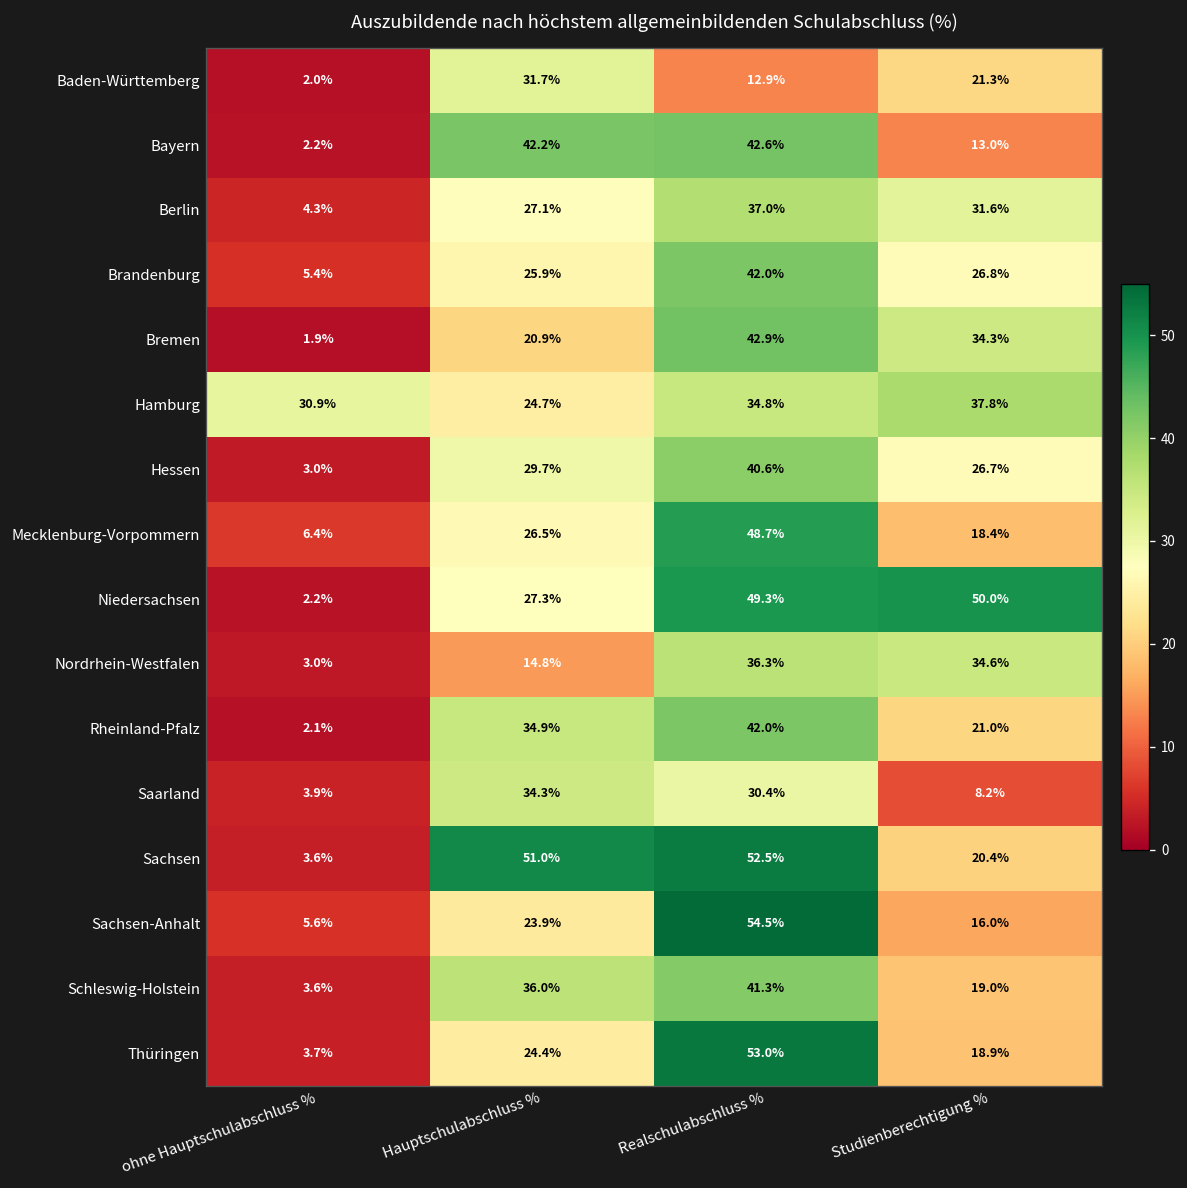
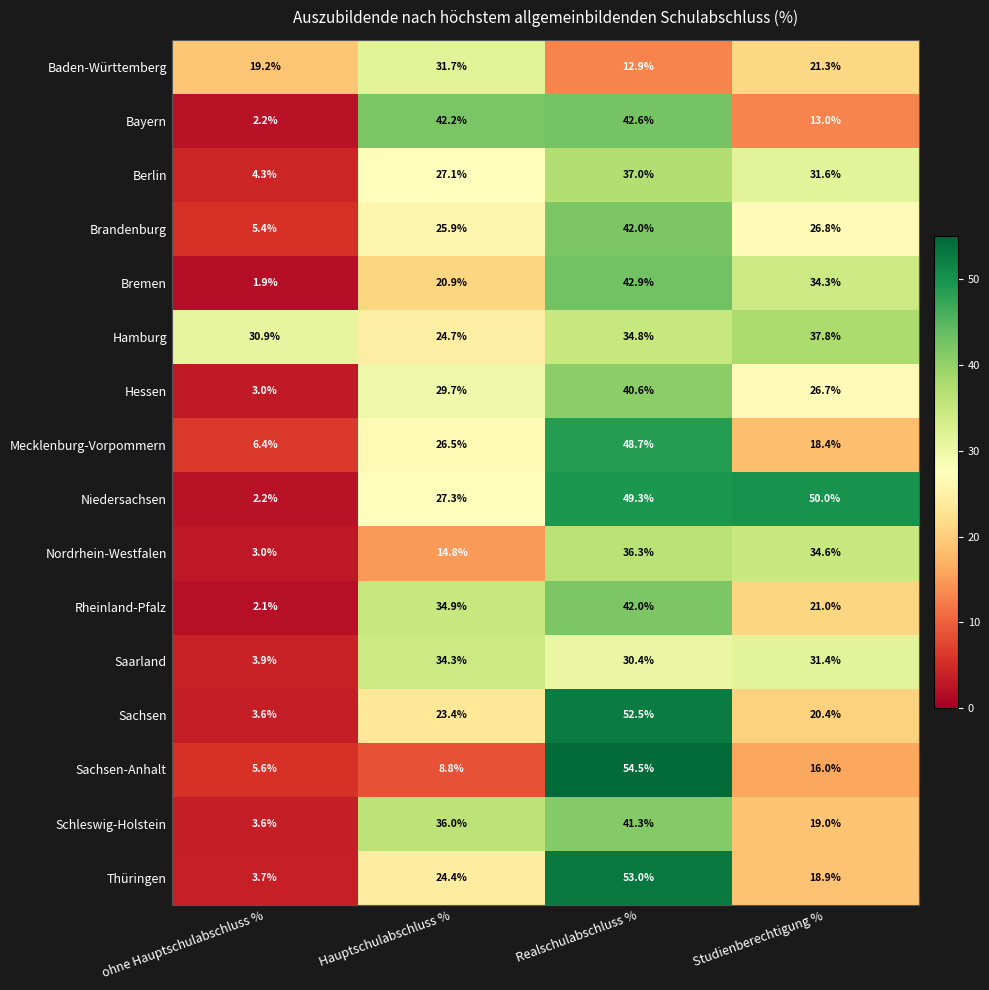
  {
    "Baden-Württemberg": {
-     "ohne Hauptschulabschluss %": "2.0%",
+     "ohne Hauptschulabschluss %": "19.2%",
      "Hauptschulabschluss %": "31.7%",
      "Realschulabschluss %": "12.9%",
      "Studienberechtigung %": "21.3%"
    },
    "Bayern": {
      "ohne Hauptschulabschluss %": "2.2%",
      "Hauptschulabschluss %": "42.2%",
      "Realschulabschluss %": "42.6%",
      "Studienberechtigung %": "13.0%"
    },
    "Berlin": {
      "ohne Hauptschulabschluss %": "4.3%",
      "Hauptschulabschluss %": "27.1%",
      "Realschulabschluss %": "37.0%",
      "Studienberechtigung %": "31.6%"
    },
    "Brandenburg": {
      "ohne Hauptschulabschluss %": "5.4%",
      "Hauptschulabschluss %": "25.9%",
      "Realschulabschluss %": "42.0%",
      "Studienberechtigung %": "26.8%"
    },
    "Bremen": {
      "ohne Hauptschulabschluss %": "1.9%",
      "Hauptschulabschluss %": "20.9%",
      "Realschulabschluss %": "42.9%",
      "Studienberechtigung %": "34.3%"
    },
    "Hamburg": {
      "ohne Hauptschulabschluss %": "30.9%",
      "Hauptschulabschluss %": "24.7%",
      "Realschulabschluss %": "34.8%",
      "Studienberechtigung %": "37.8%"
    },
    "Hessen": {
      "ohne Hauptschulabschluss %": "3.0%",
      "Hauptschulabschluss %": "29.7%",
      "Realschulabschluss %": "40.6%",
      "Studienberechtigung %": "26.7%"
    },
    "Mecklenburg-Vorpommern": {
      "ohne Hauptschulabschluss %": "6.4%",
      "Hauptschulabschluss %": "26.5%",
      "Realschulabschluss %": "48.7%",
      "Studienberechtigung %": "18.4%"
    },
    "Niedersachsen": {
      "ohne Hauptschulabschluss %": "2.2%",
      "Hauptschulabschluss %": "27.3%",
      "Realschulabschluss %": "49.3%",
      "Studienberechtigung %": "50.0%"
    },
    "Nordrhein-Westfalen": {
      "ohne Hauptschulabschluss %": "3.0%",
      "Hauptschulabschluss %": "14.8%",
      "Realschulabschluss %": "36.3%",
      "Studienberechtigung %": "34.6%"
    },
    "Rheinland-Pfalz": {
      "ohne Hauptschulabschluss %": "2.1%",
      "Hauptschulabschluss %": "34.9%",
      "Realschulabschluss %": "42.0%",
      "Studienberechtigung %": "21.0%"
    },
    "Saarland": {
      "ohne Hauptschulabschluss %": "3.9%",
      "Hauptschulabschluss %": "34.3%",
      "Realschulabschluss %": "30.4%",
-     "Studienberechtigung %": "8.2%"
+     "Studienberechtigung %": "31.4%"
    },
    "Sachsen": {
      "ohne Hauptschulabschluss %": "3.6%",
-     "Hauptschulabschluss %": "51.0%",
+     "Hauptschulabschluss %": "23.4%",
      "Realschulabschluss %": "52.5%",
      "Studienberechtigung %": "20.4%"
    },
    "Sachsen-Anhalt": {
      "ohne Hauptschulabschluss %": "5.6%",
-     "Hauptschulabschluss %": "23.9%",
+     "Hauptschulabschluss %": "8.8%",
      "Realschulabschluss %": "54.5%",
      "Studienberechtigung %": "16.0%"
    },
    "Schleswig-Holstein": {
      "ohne Hauptschulabschluss %": "3.6%",
      "Hauptschulabschluss %": "36.0%",
      "Realschulabschluss %": "41.3%",
      "Studienberechtigung %": "19.0%"
    },
    "Thüringen": {
      "ohne Hauptschulabschluss %": "3.7%",
      "Hauptschulabschluss %": "24.4%",
      "Realschulabschluss %": "53.0%",
      "Studienberechtigung %": "18.9%"
    }
  }
